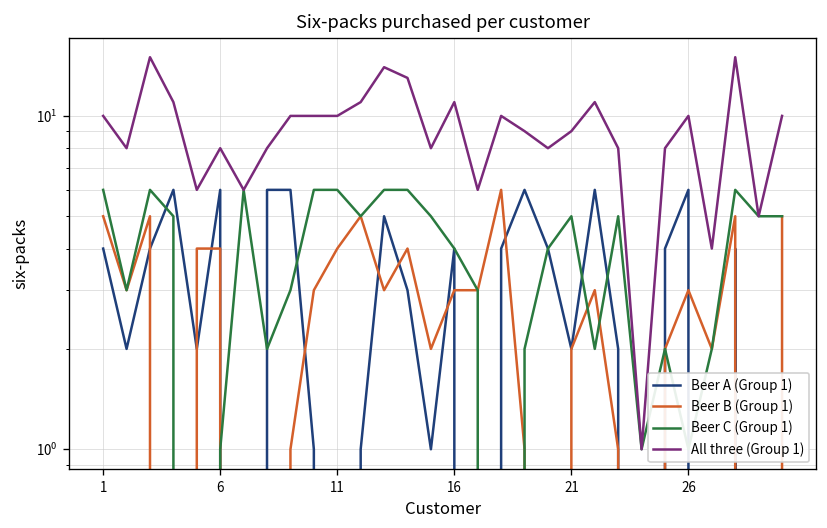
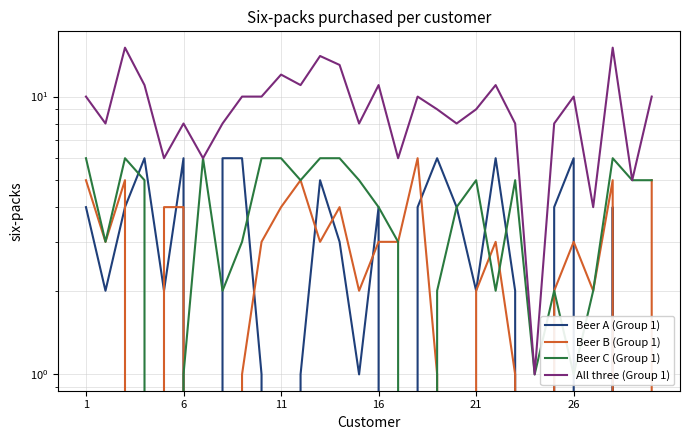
  {
    "Beer A (Group 1)": {
      "1": 4,
      "6": 6,
      "26": 6
    },
    "Beer B (Group 1)": {
      "1": 5,
      "6": 4,
      "11": 4,
      "16": 3,
      "26": 3
    },
    "Beer C (Group 1)": {
      "1": 6,
      "6": 1,
      "11": 6,
      "21": 5
    },
    "All three (Group 1)": {
      "1": 10,
      "6": 8,
-     "11": 10,
+     "11": 12,
      "16": 11,
      "21": 9,
      "26": 10
    }
  }
